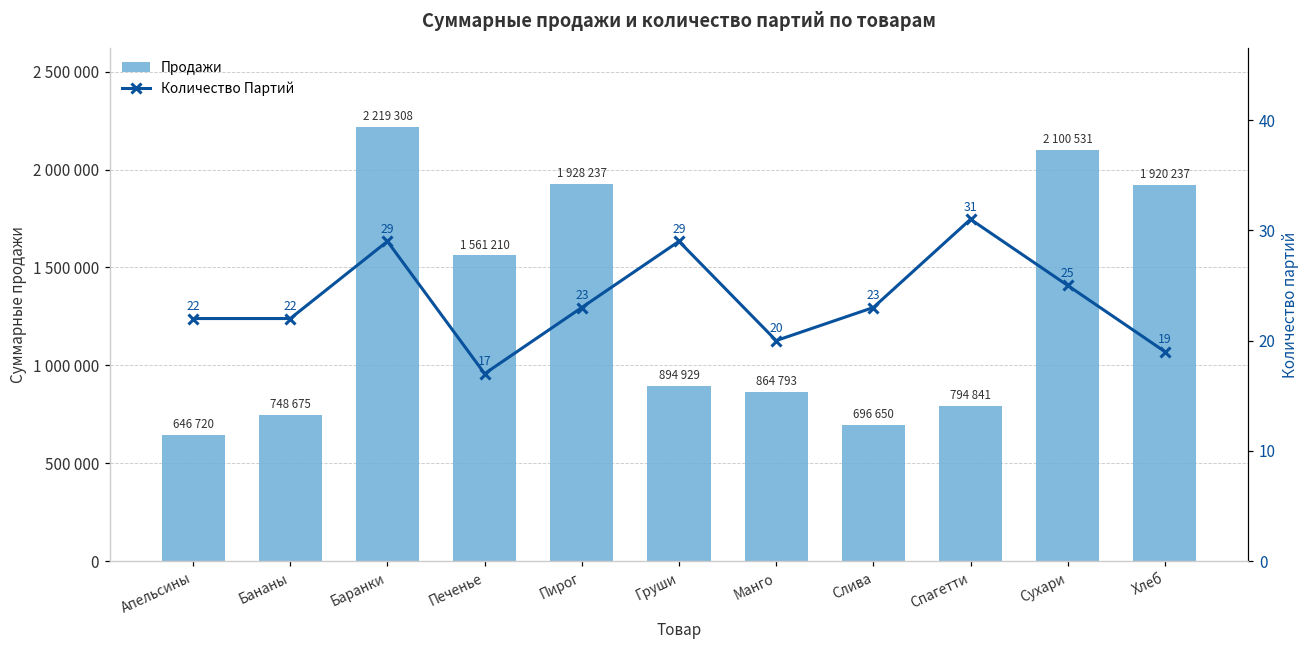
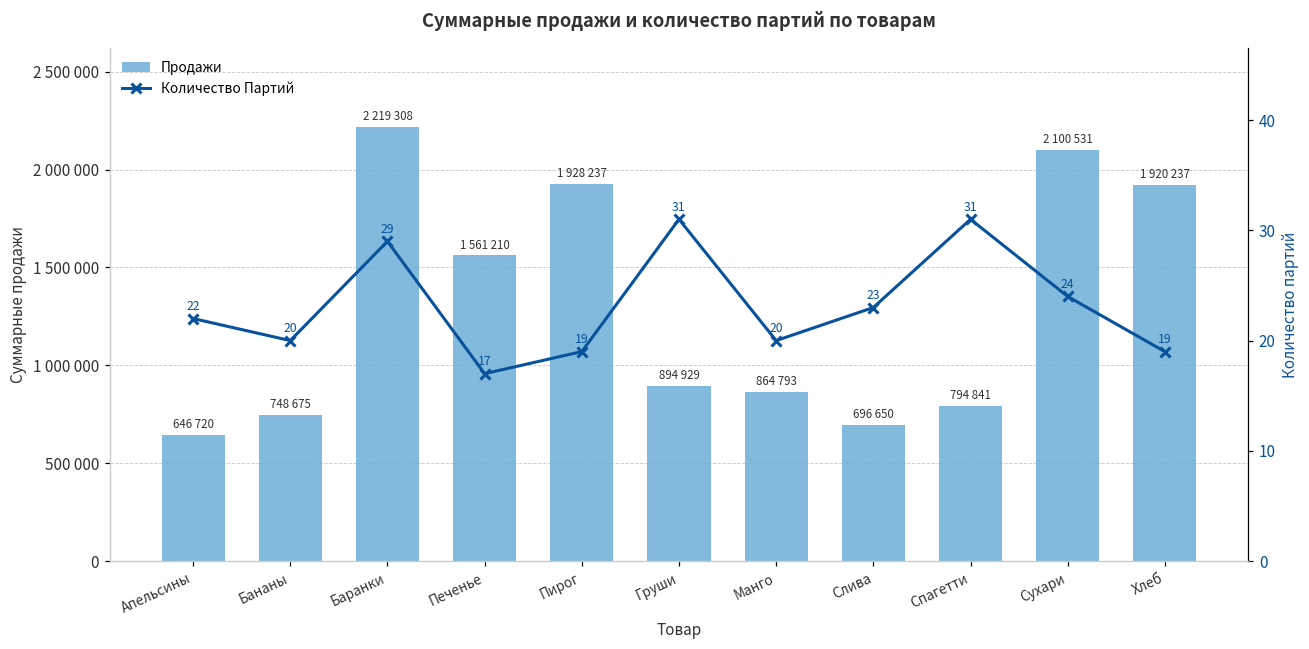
  {
    "Количество Партий": {
      "Апельсины": 22,
-     "Бананы": 22,
+     "Бананы": 20,
      "Баранки": 29,
      "Печенье": 17,
-     "Пирог": 23,
-     "Груши": 29,
+     "Пирог": 19,
+     "Груши": 31,
      "Манго": 20,
      "Слива": 23,
      "Спагетти": 31,
-     "Сухари": 25,
+     "Сухари": 24,
      "Хлеб": 19
    }
  }
